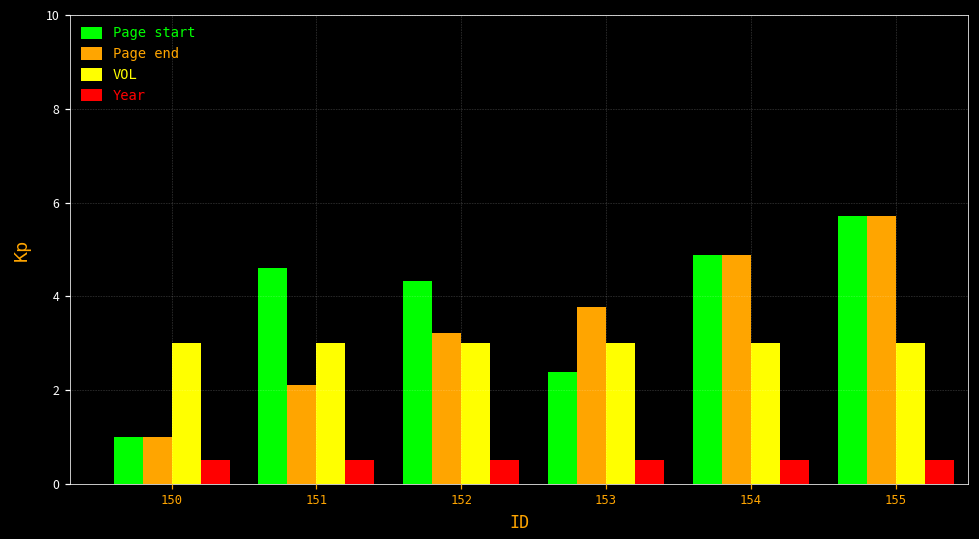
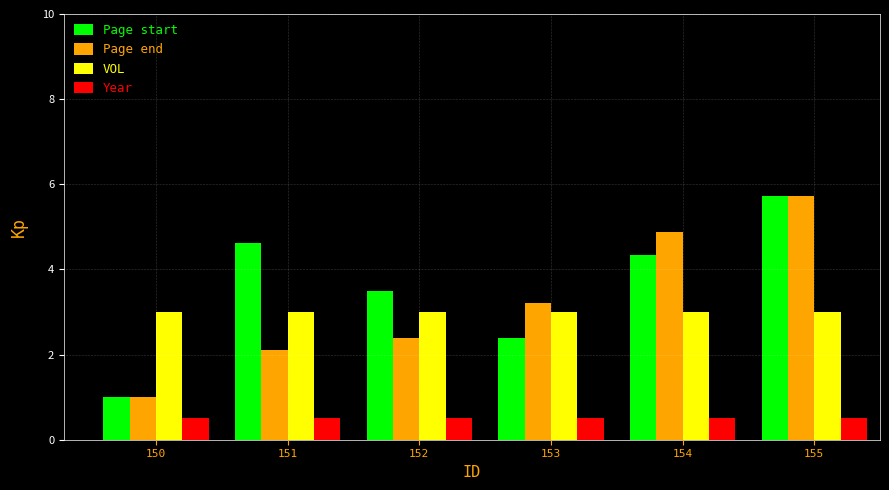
  {
    "Page start": {
      "150": 1.0,
      "151": 4.6,
-     "152": 4.3,
+     "152": 3.5,
      "153": 2.4,
-     "154": 4.9,
+     "154": 4.3,
      "155": 5.7
    },
    "Page end": {
      "150": 1.0,
      "151": 2.1,
-     "152": 3.2,
-     "153": 3.8,
+     "152": 2.4,
+     "153": 3.2,
      "154": 4.9,
      "155": 5.7
    },
    "VOL": {
      "150": 3.0,
      "151": 3.0,
      "152": 3.0,
      "153": 3.0,
      "154": 3.0,
      "155": 3.0
    },
    "Year": {
      "150": 0.5,
      "151": 0.5,
      "152": 0.5,
      "153": 0.5,
      "154": 0.5,
      "155": 0.5
    }
  }
